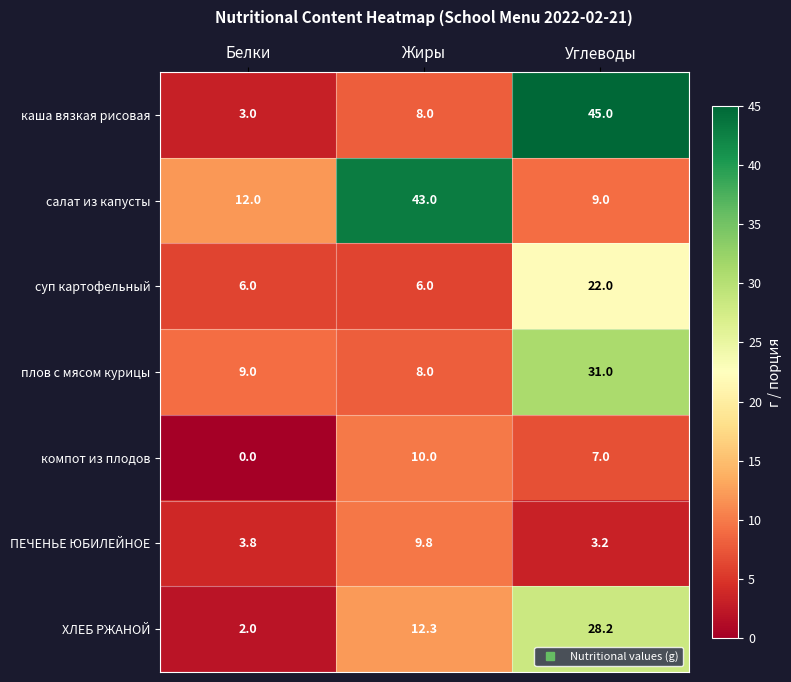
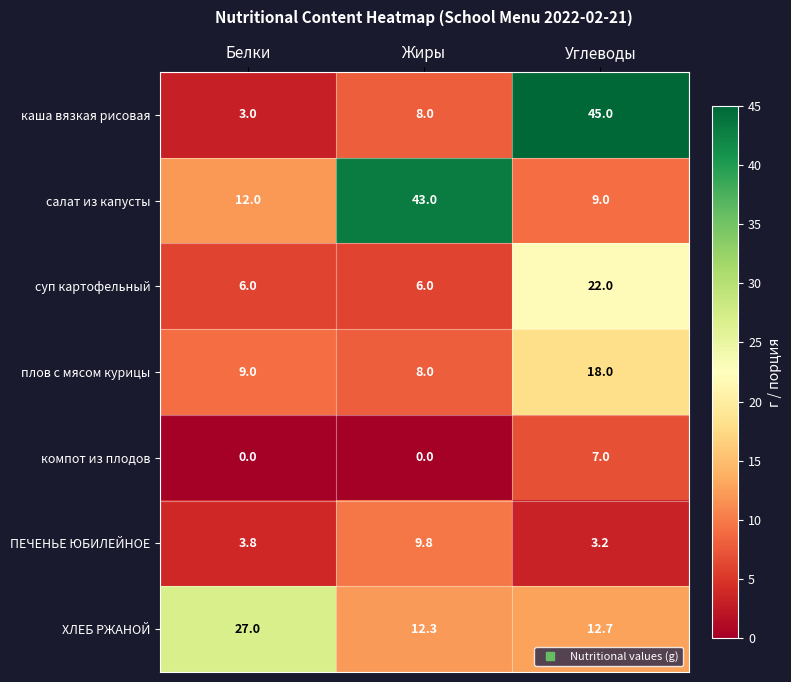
  {
    "каша вязкая рисовая": {
      "Белки": 3.0,
      "Жиры": 8.0,
      "Углеводы": 45.0
    },
    "салат из капусты": {
      "Белки": 12.0,
      "Жиры": 43.0,
      "Углеводы": 9.0
    },
    "суп картофельный": {
      "Белки": 6.0,
      "Жиры": 6.0,
      "Углеводы": 22.0
    },
    "плов с мясом курицы": {
      "Белки": 9.0,
      "Жиры": 8.0,
-     "Углеводы": 31.0
+     "Углеводы": 18.0
    },
    "компот из плодов": {
      "Белки": 0.0,
-     "Жиры": 10.0,
+     "Жиры": 0.0,
      "Углеводы": 7.0
    },
    "ПЕЧЕНЬЕ ЮБИЛЕЙНОЕ": {
      "Белки": 3.8,
      "Жиры": 9.8,
      "Углеводы": 3.2
    },
    "ХЛЕБ РЖАНОЙ": {
-     "Белки": 2.0,
+     "Белки": 27.0,
      "Жиры": 12.3,
-     "Углеводы": 28.2
+     "Углеводы": 12.7
    }
  }
